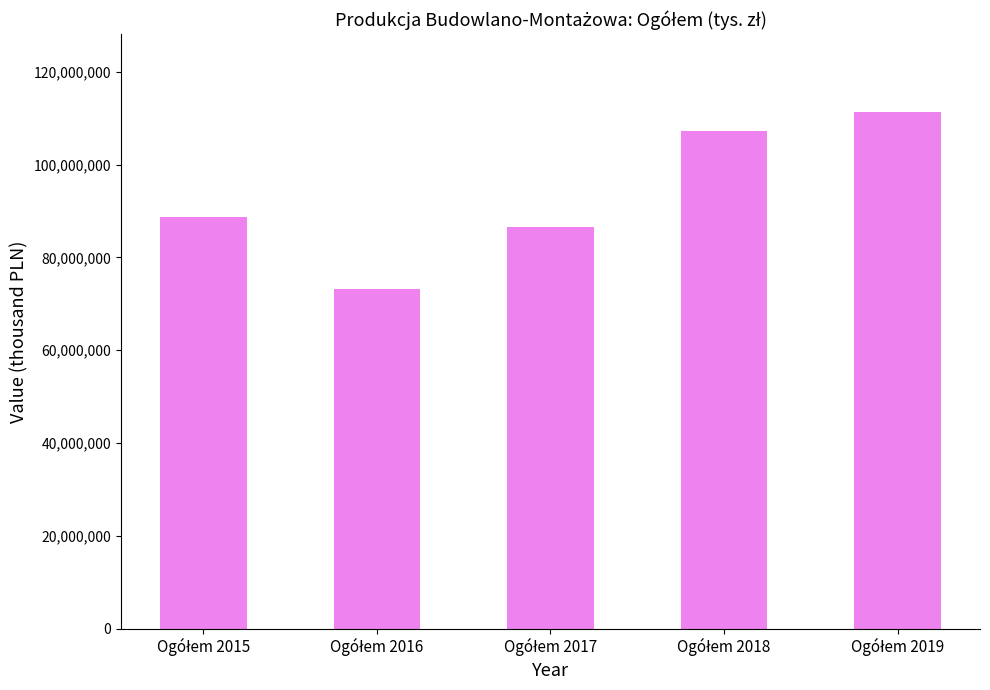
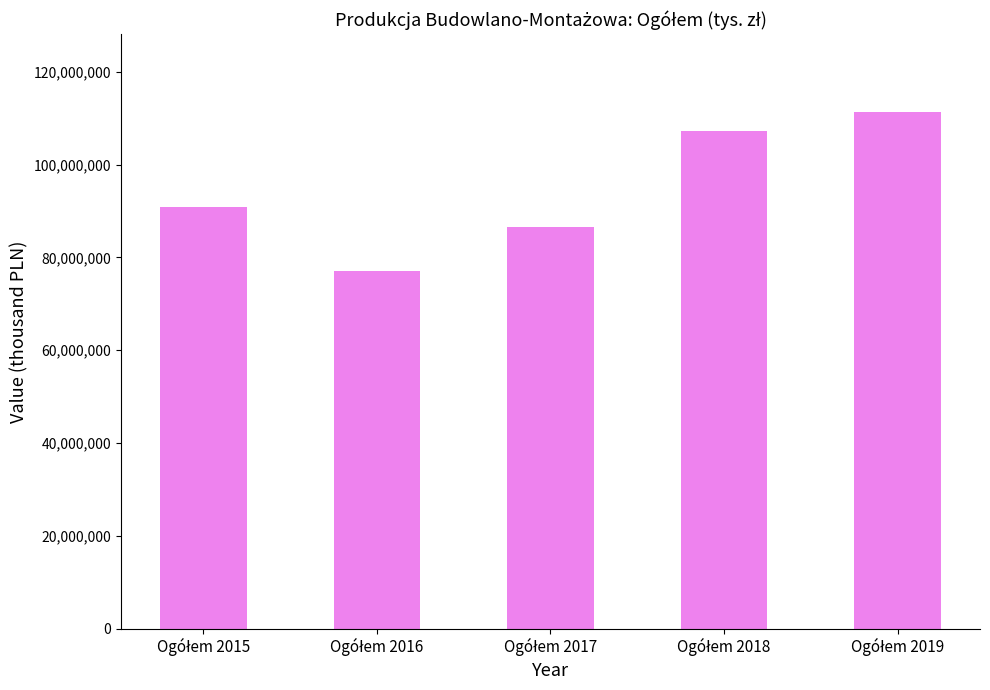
  {
-   "Ogółem 2015": "89,000,000",
-   "Ogółem 2016": "73,000,000",
+   "Ogółem 2015": "91,000,000",
+   "Ogółem 2016": "77,000,000",
    "Ogółem 2017": "87,000,000",
    "Ogółem 2018": "107,000,000",
    "Ogółem 2019": "111,000,000"
  }
